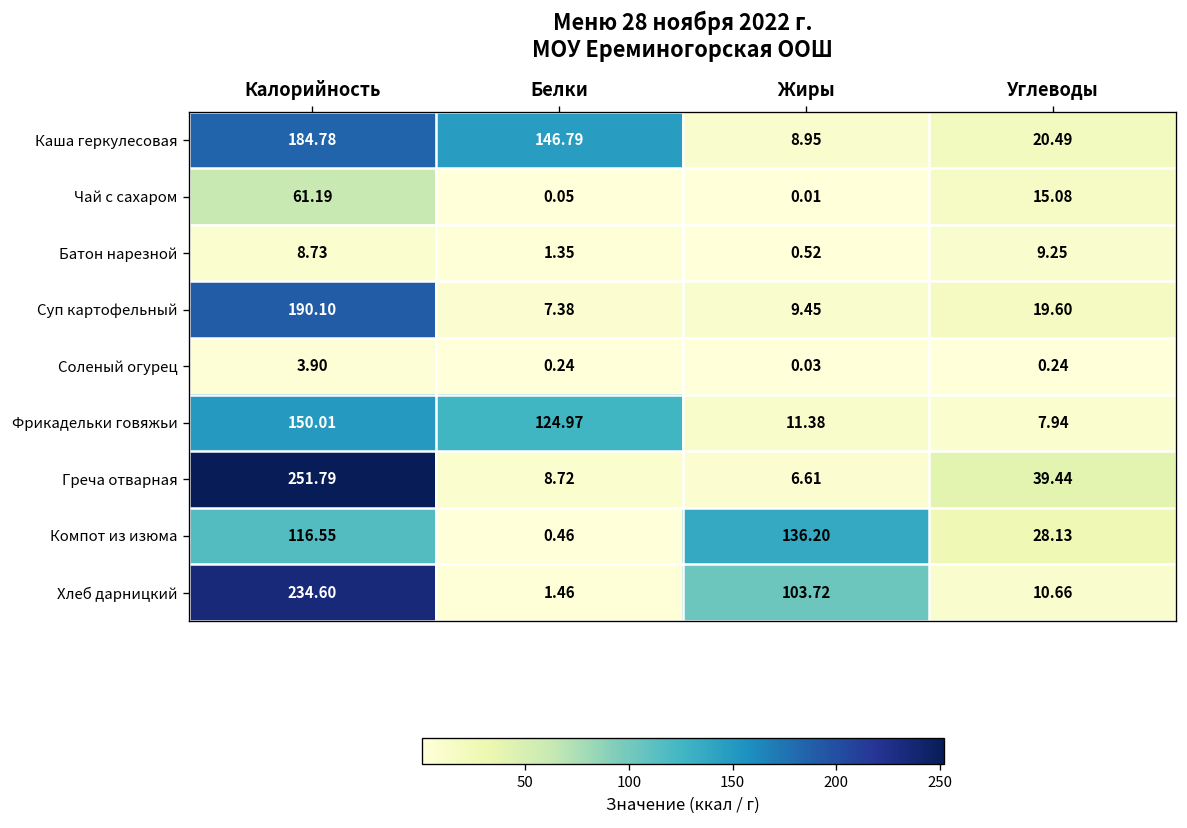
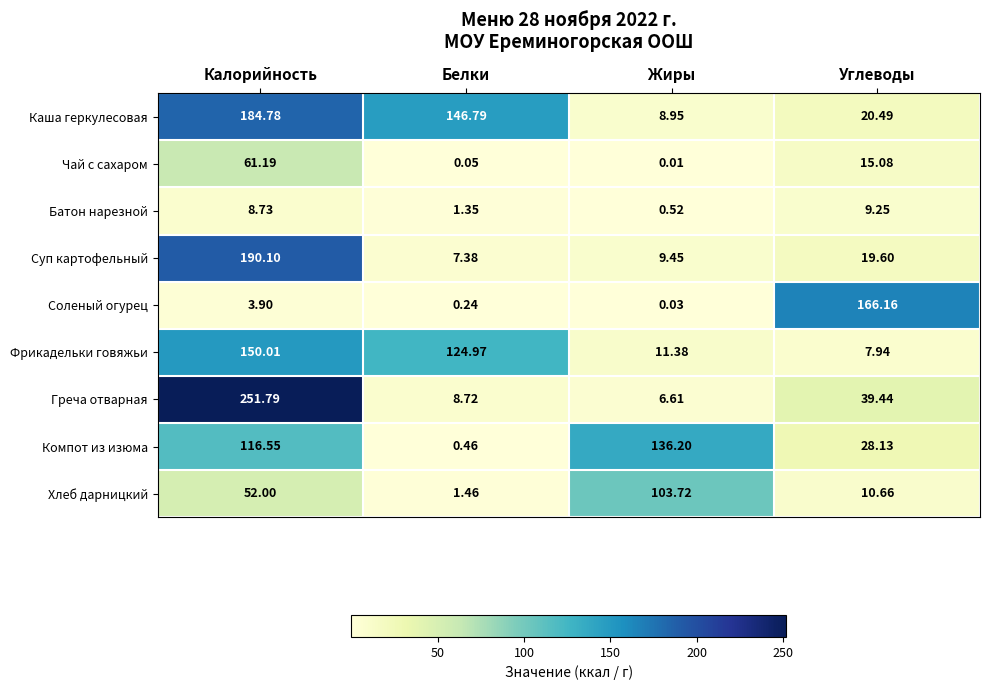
  {
    "Каша геркулесовая": {
      "Калорийность": 184.78,
      "Белки": 146.79,
      "Жиры": 8.95,
      "Углеводы": 20.49
    },
    "Чай с сахаром": {
      "Калорийность": 61.19,
      "Белки": 0.05,
      "Жиры": 0.01,
      "Углеводы": 15.08
    },
    "Батон нарезной": {
      "Калорийность": 8.73,
      "Белки": 1.35,
      "Жиры": 0.52,
      "Углеводы": 9.25
    },
    "Суп картофельный": {
      "Калорийность": 190.10,
      "Белки": 7.38,
      "Жиры": 9.45,
      "Углеводы": 19.60
    },
    "Соленый огурец": {
      "Калорийность": 3.90,
      "Белки": 0.24,
      "Жиры": 0.03,
-     "Углеводы": 0.24
+     "Углеводы": 166.16
    },
    "Фрикадельки говяжьи": {
      "Калорийность": 150.01,
      "Белки": 124.97,
      "Жиры": 11.38,
      "Углеводы": 7.94
    },
    "Греча отварная": {
      "Калорийность": 251.79,
      "Белки": 8.72,
      "Жиры": 6.61,
      "Углеводы": 39.44
    },
    "Компот из изюма": {
      "Калорийность": 116.55,
      "Белки": 0.46,
      "Жиры": 136.20,
      "Углеводы": 28.13
    },
    "Хлеб дарницкий": {
-     "Калорийность": 234.60,
+     "Калорийность": 52.00,
      "Белки": 1.46,
      "Жиры": 103.72,
      "Углеводы": 10.66
    }
  }
